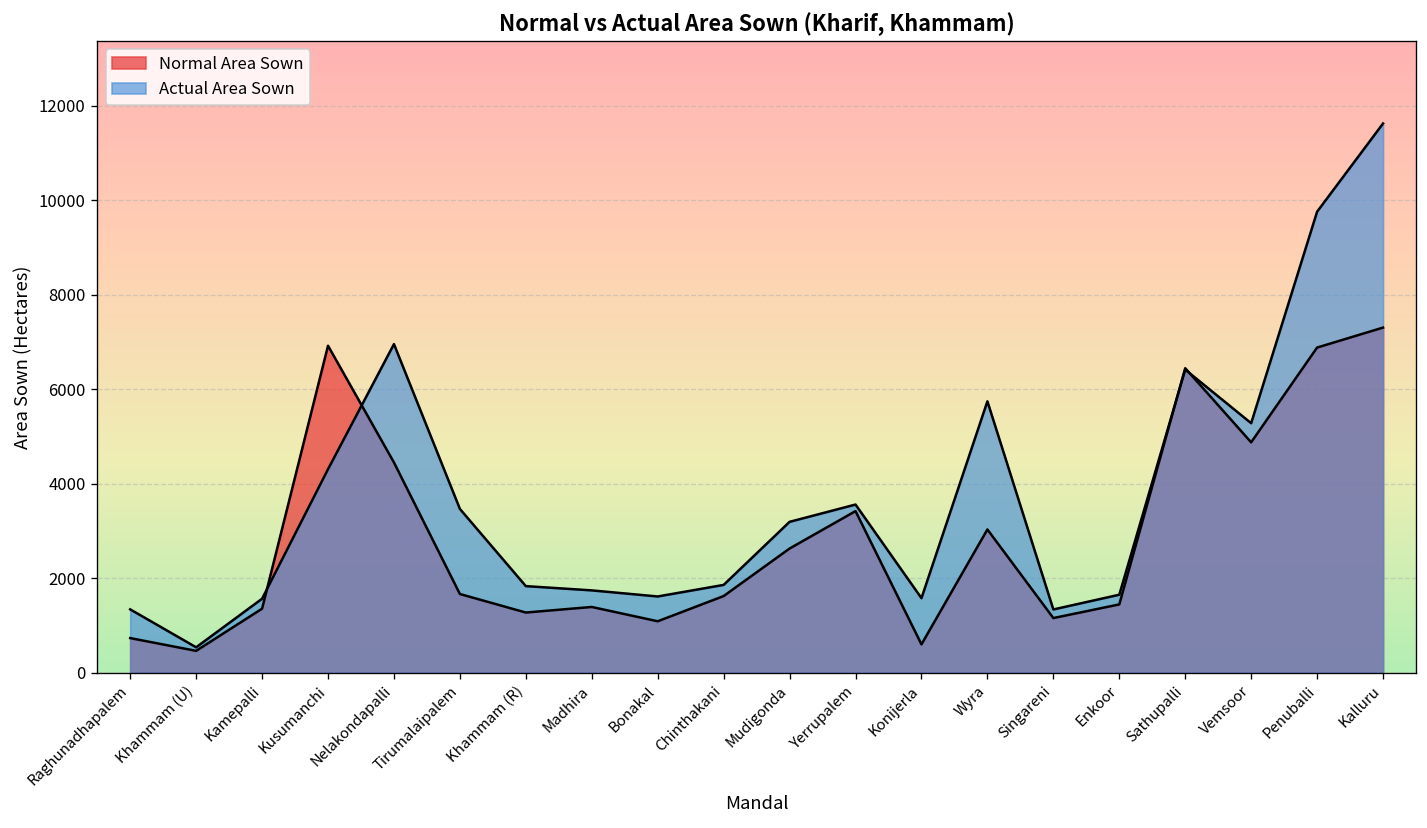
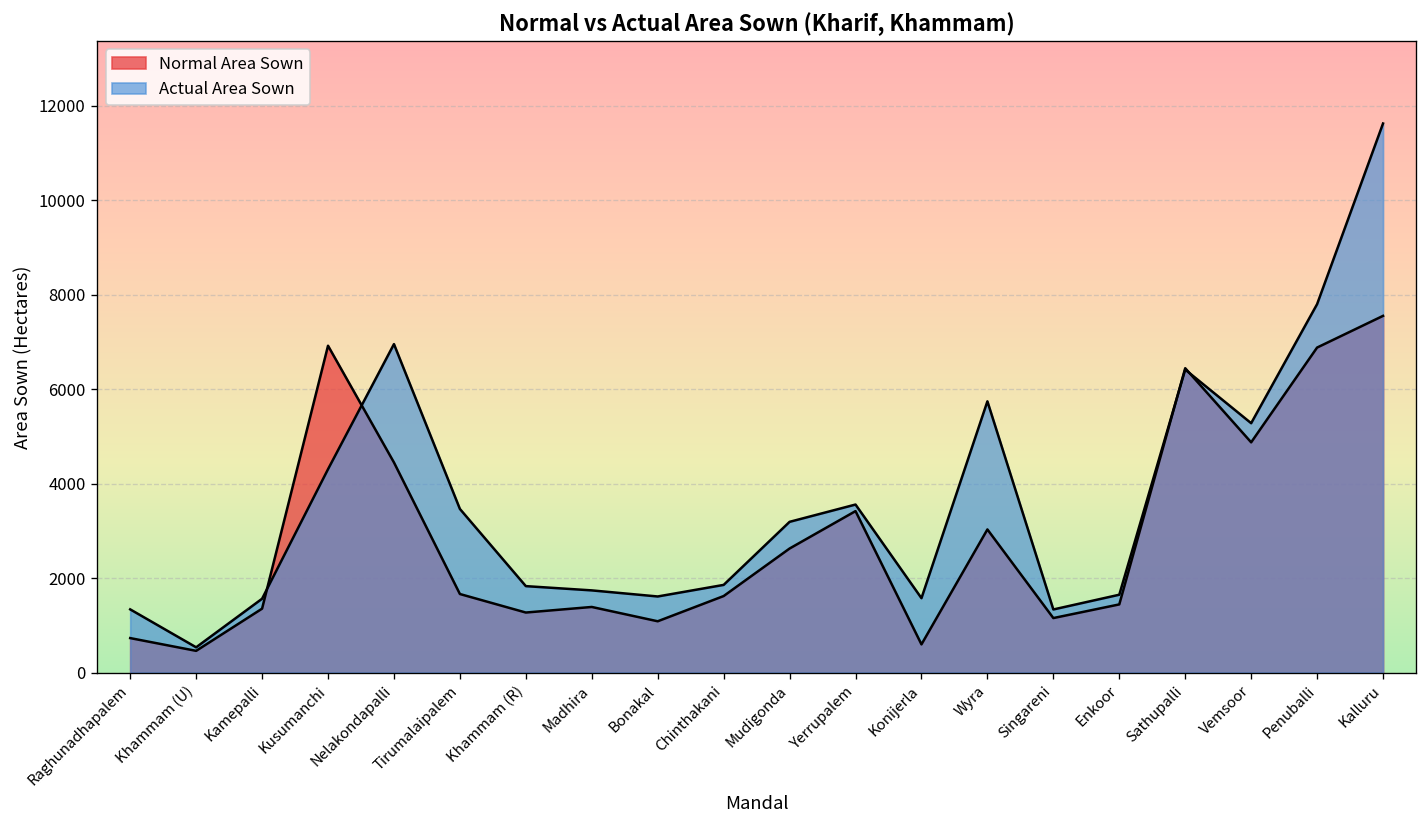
  {
    "Normal Area Sown": {
      "Raghunadhapalem": 700,
      "Khammam (U)": 500,
      "Kamepalli": 1400,
      "Kusumanchi": 6900,
      "Nelakondapalli": 4400,
      "Tirumalaipalem": 1700,
      "Khammam (R)": 1300,
      "Madhira": 1400,
      "Bonakal": 1100,
      "Chinthakani": 1600,
      "Mudigonda": 2600,
      "Yerrupalem": 3400,
      "Konijerla": 600,
      "Wyra": 3000,
      "Singareni": 1200,
      "Enkoor": 1400,
      "Vemsoor": 4900,
      "Penuballi": 6900,
-     "Kalluru": 7300
+     "Kalluru": 7600
    },
    "Actual Area Sown": {
      "Raghunadhapalem": 1300,
      "Khammam (U)": 500,
      "Kamepalli": 1600,
      "Kusumanchi": 4300,
      "Nelakondapalli": 7000,
      "Tirumalaipalem": 3500,
      "Khammam (R)": 1800,
      "Madhira": 1700,
      "Bonakal": 1600,
      "Chinthakani": 1900,
      "Mudigonda": 3200,
      "Yerrupalem": 3600,
      "Konijerla": 1600,
      "Wyra": 5700,
      "Singareni": 1300,
      "Enkoor": 1600,
      "Vemsoor": 5300,
-     "Penuballi": 9800,
+     "Penuballi": 7800,
      "Kalluru": 11600
    }
  }
